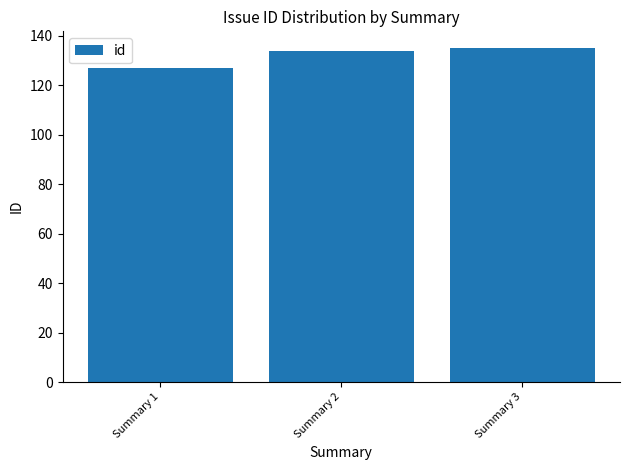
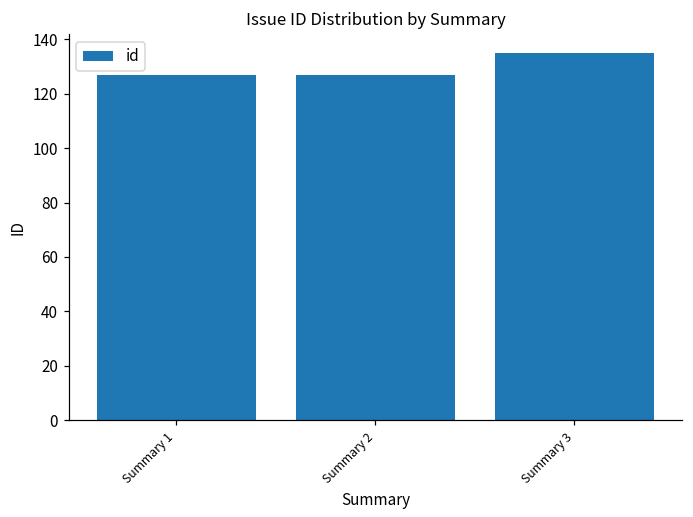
  {
    "Summary 1": 127,
-   "Summary 2": 134,
+   "Summary 2": 127,
    "Summary 3": 135
  }
